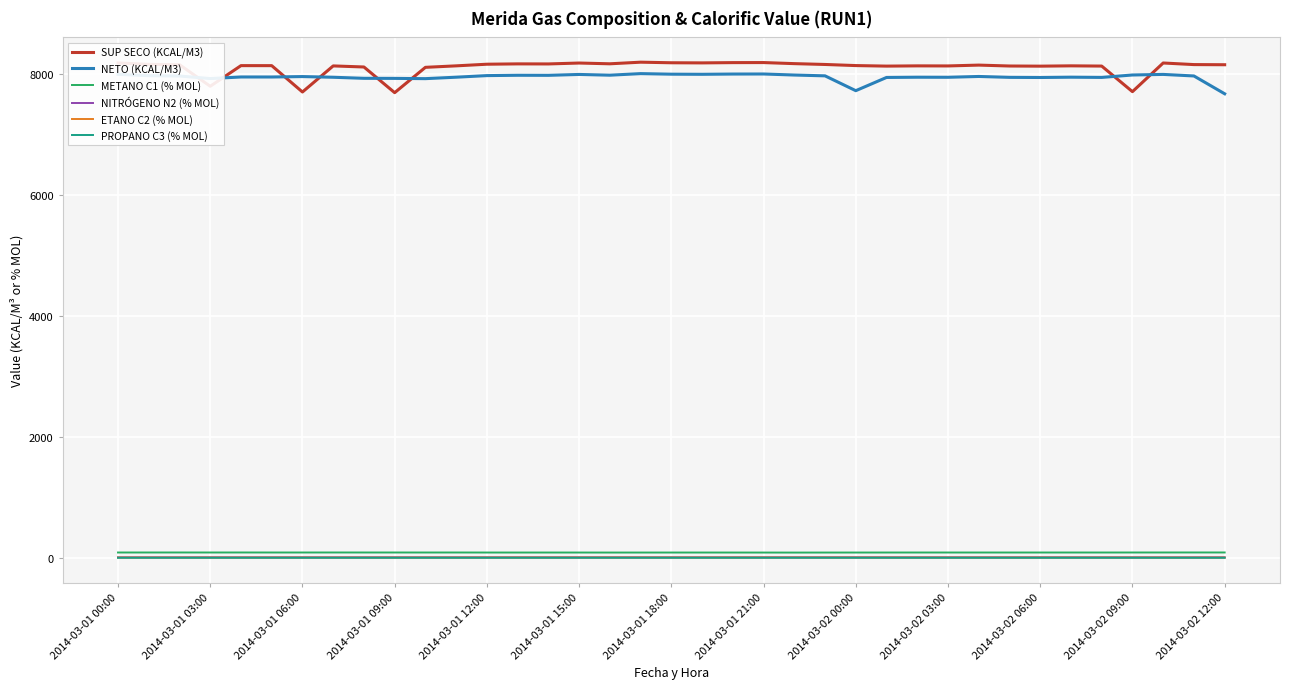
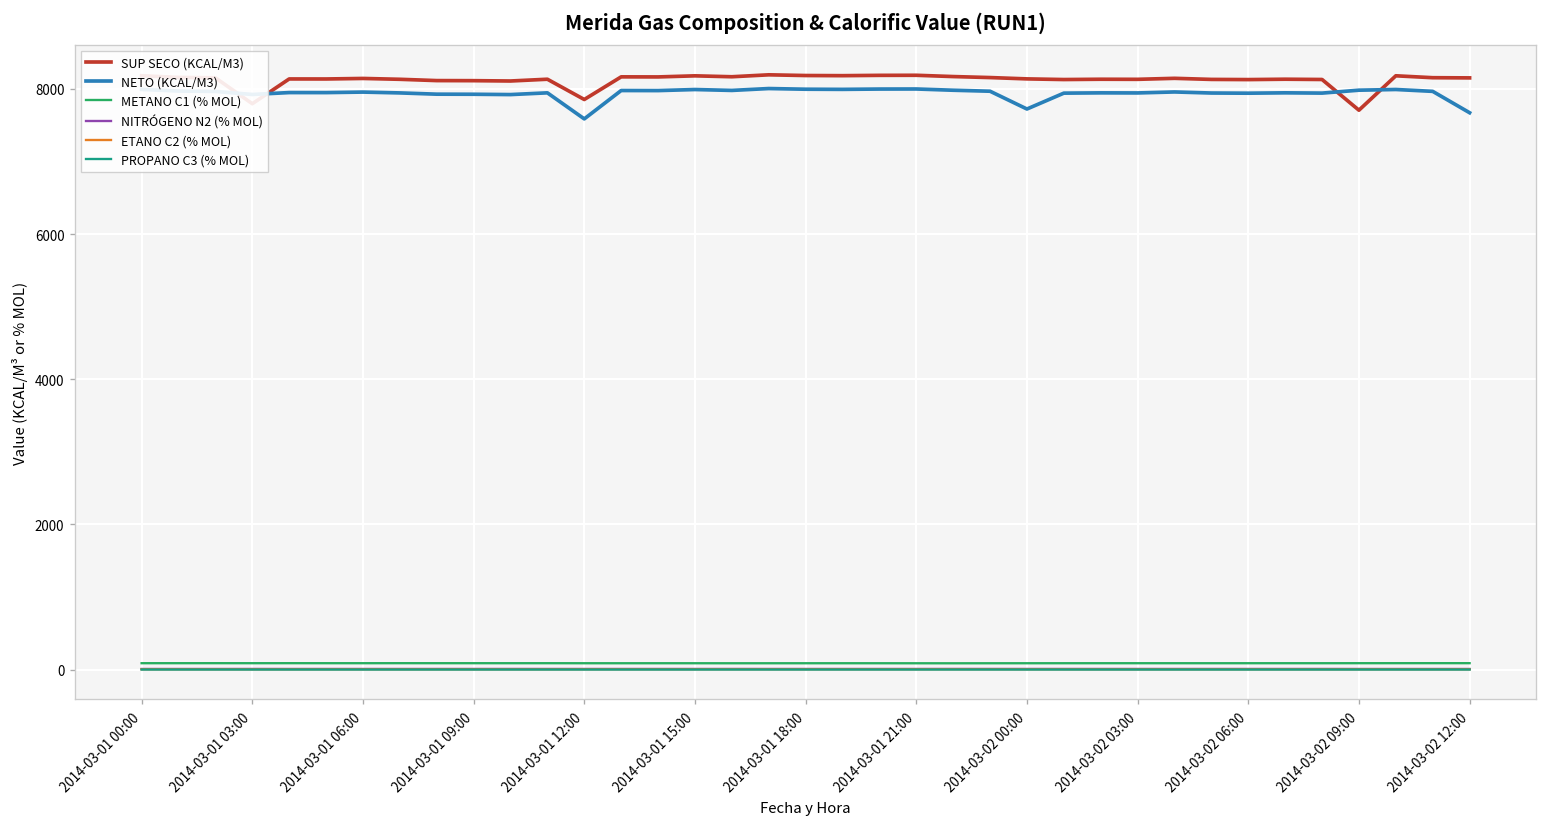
  {
    "SUP SECO (KCAL/M3)": {
-     "2014-03-01 06:00": 7700,
-     "2014-03-01 09:00": 7700,
-     "2014-03-01 12:00": 8200,
+     "2014-03-01 06:00": 8100,
+     "2014-03-01 09:00": 8100,
+     "2014-03-01 12:00": 7900,
      "2014-03-01 15:00": 8200,
      "2014-03-01 18:00": 8200,
      "2014-03-01 21:00": 8200,
      "2014-03-02 00:00": 8100,
      "2014-03-02 03:00": 8100,
      "2014-03-02 06:00": 8100,
      "2014-03-02 09:00": 7700,
      "2014-03-02 12:00": 8200
    },
    "NETO (KCAL/M3)": {
      "2014-03-01 06:00": 8000,
      "2014-03-01 09:00": 7900,
-     "2014-03-01 12:00": 8000,
+     "2014-03-01 12:00": 7600,
      "2014-03-01 15:00": 8000,
      "2014-03-01 18:00": 8000,
      "2014-03-01 21:00": 8000,
      "2014-03-02 00:00": 7700,
      "2014-03-02 03:00": 7900,
      "2014-03-02 06:00": 7900,
      "2014-03-02 09:00": 8000,
      "2014-03-02 12:00": 7700
    }
  }
